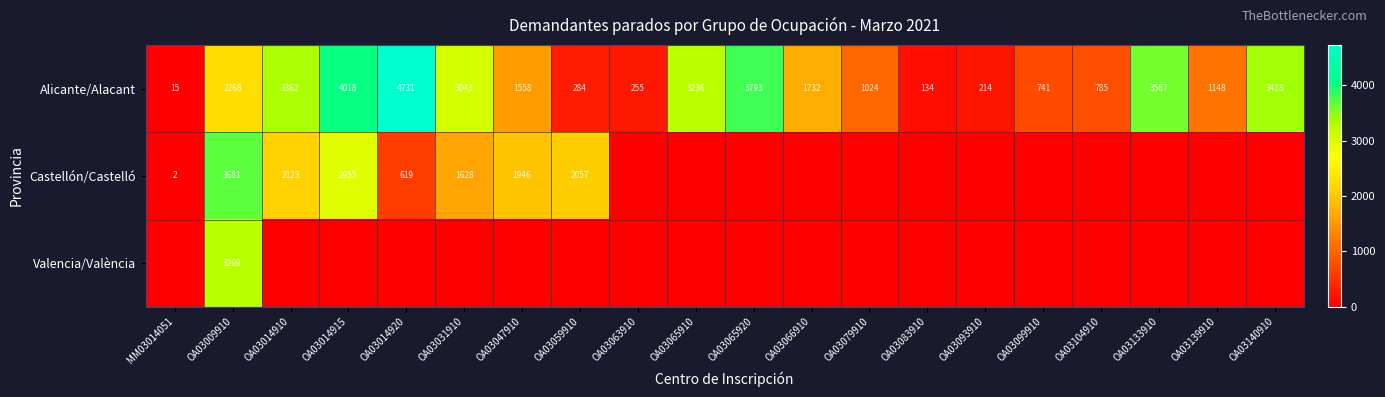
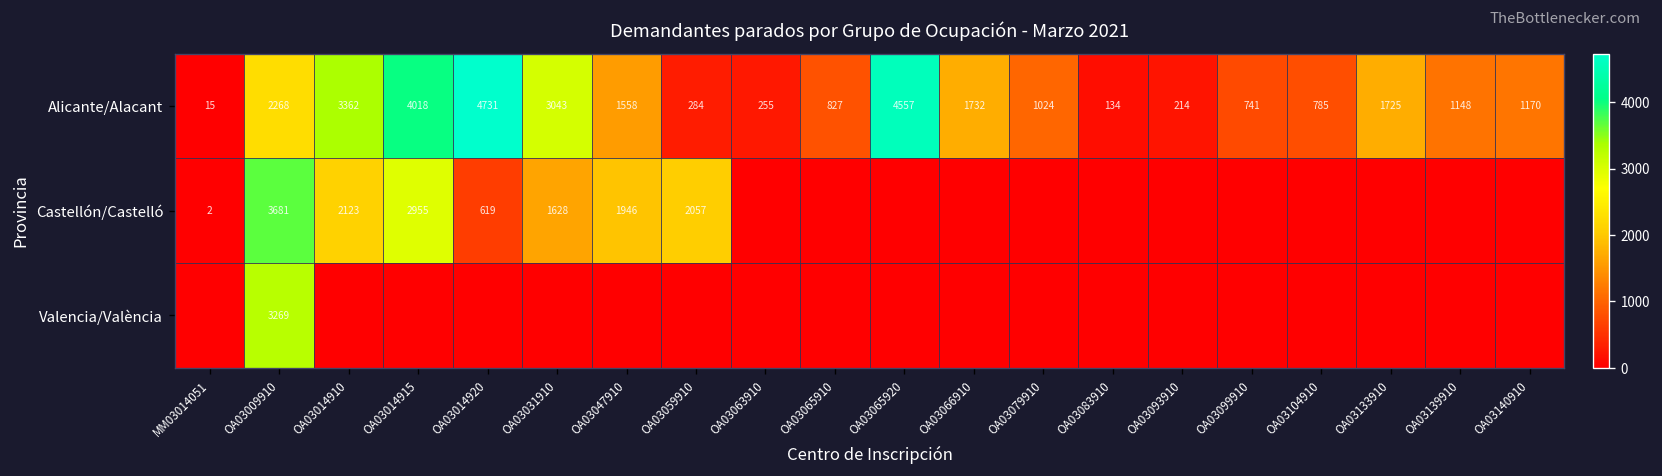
  {
    "Alicante/Alacant": {
      "MM03014051": 15,
      "OA03009910": 2268,
      "OA03014910": 3362,
      "OA03014915": 4018,
      "OA03014920": 4731,
      "OA03031910": 3043,
      "OA03047910": 1558,
      "OA03059910": 284,
      "OA03063910": 255,
-     "OA03065910": 3236,
-     "OA03065920": 3793,
+     "OA03065910": 827,
+     "OA03065920": 4557,
      "OA03066910": 1732,
      "OA03079910": 1024,
      "OA03083910": 134,
      "OA03093910": 214,
      "OA03099910": 741,
      "OA03104910": 785,
-     "OA03133910": 3587,
+     "OA03133910": 1725,
      "OA03139910": 1148,
-     "OA03140910": 3418
+     "OA03140910": 1170
    },
    "Castellón/Castelló": {
      "MM03014051": 2,
      "OA03009910": 3681,
      "OA03014910": 2123,
      "OA03014915": 2955,
      "OA03014920": 619,
      "OA03031910": 1628,
      "OA03047910": 1946,
      "OA03059910": 2057
    },
    "Valencia/València": {
      "OA03009910": 3269
    }
  }
